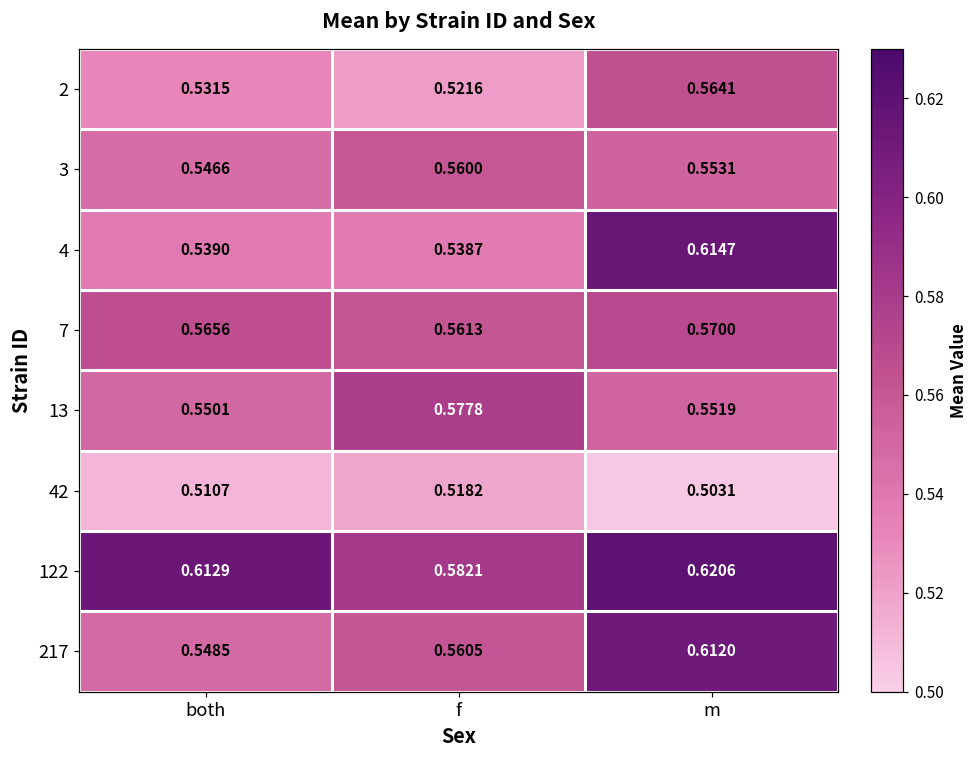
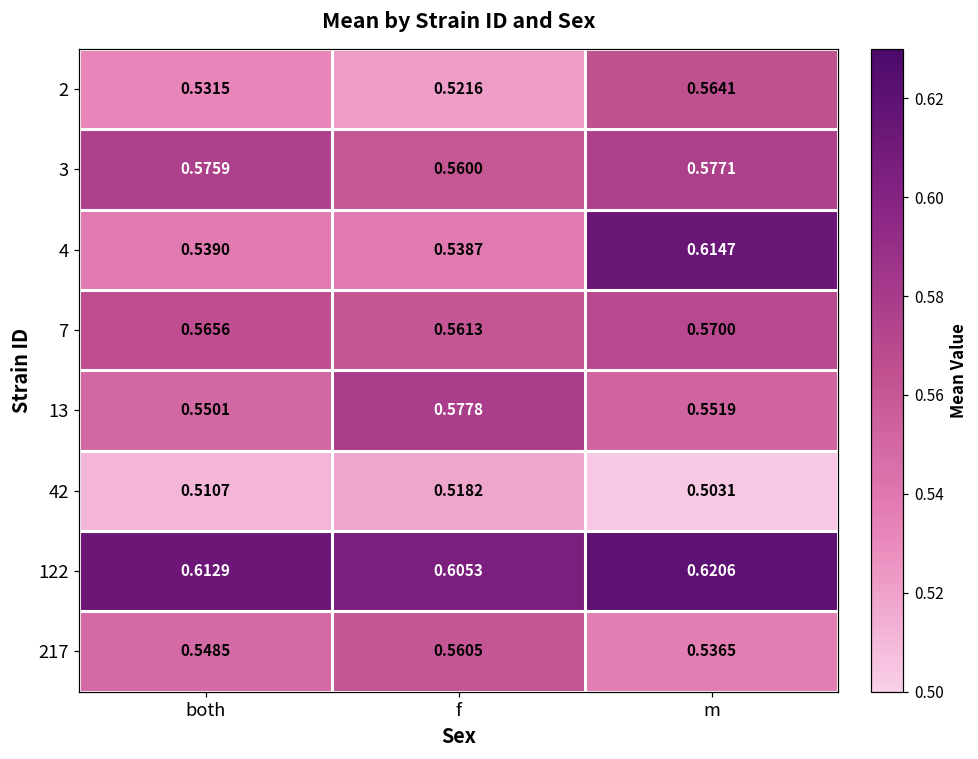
  {
    "2": {
      "both": 0.5315,
      "f": 0.5216,
      "m": 0.5641
    },
    "3": {
-     "both": 0.5466,
+     "both": 0.5759,
      "f": 0.5600,
-     "m": 0.5531
+     "m": 0.5771
    },
    "4": {
      "both": 0.5390,
      "f": 0.5387,
      "m": 0.6147
    },
    "7": {
      "both": 0.5656,
      "f": 0.5613,
      "m": 0.5700
    },
    "13": {
      "both": 0.5501,
      "f": 0.5778,
      "m": 0.5519
    },
    "42": {
      "both": 0.5107,
      "f": 0.5182,
      "m": 0.5031
    },
    "122": {
      "both": 0.6129,
-     "f": 0.5821,
+     "f": 0.6053,
      "m": 0.6206
    },
    "217": {
      "both": 0.5485,
      "f": 0.5605,
-     "m": 0.6120
+     "m": 0.5365
    }
  }
